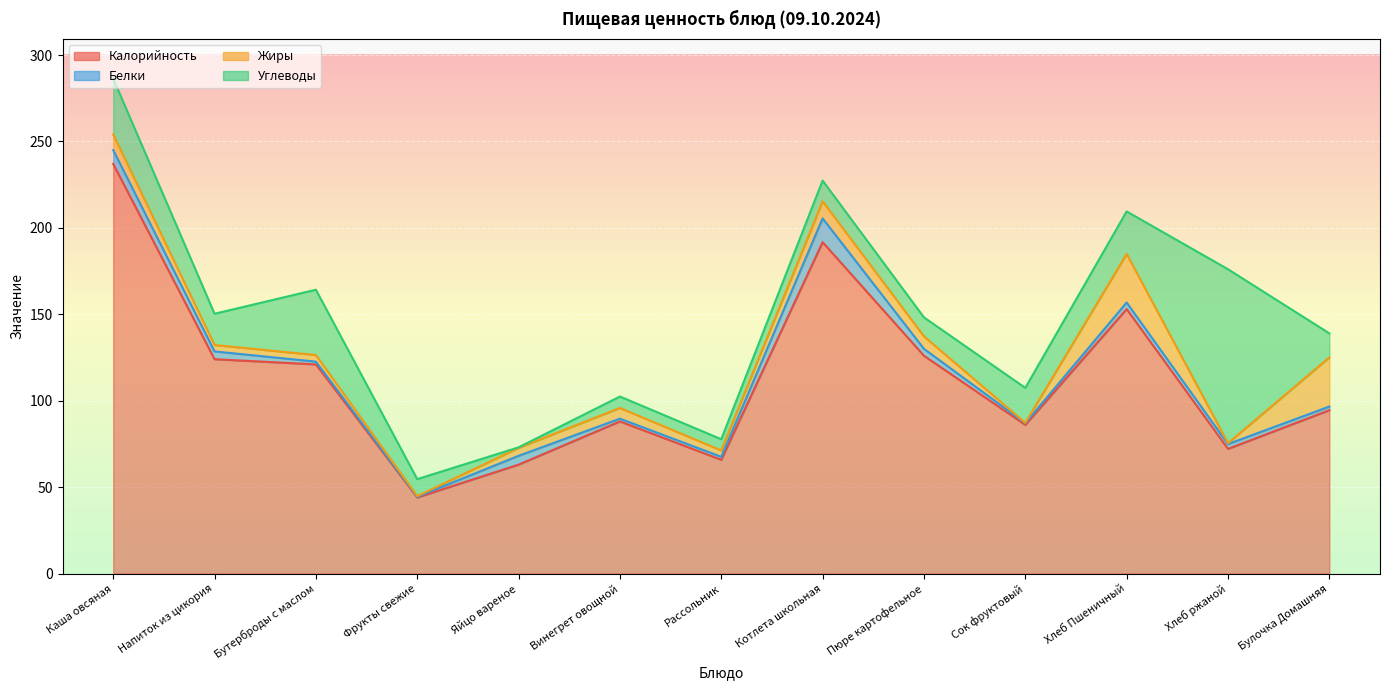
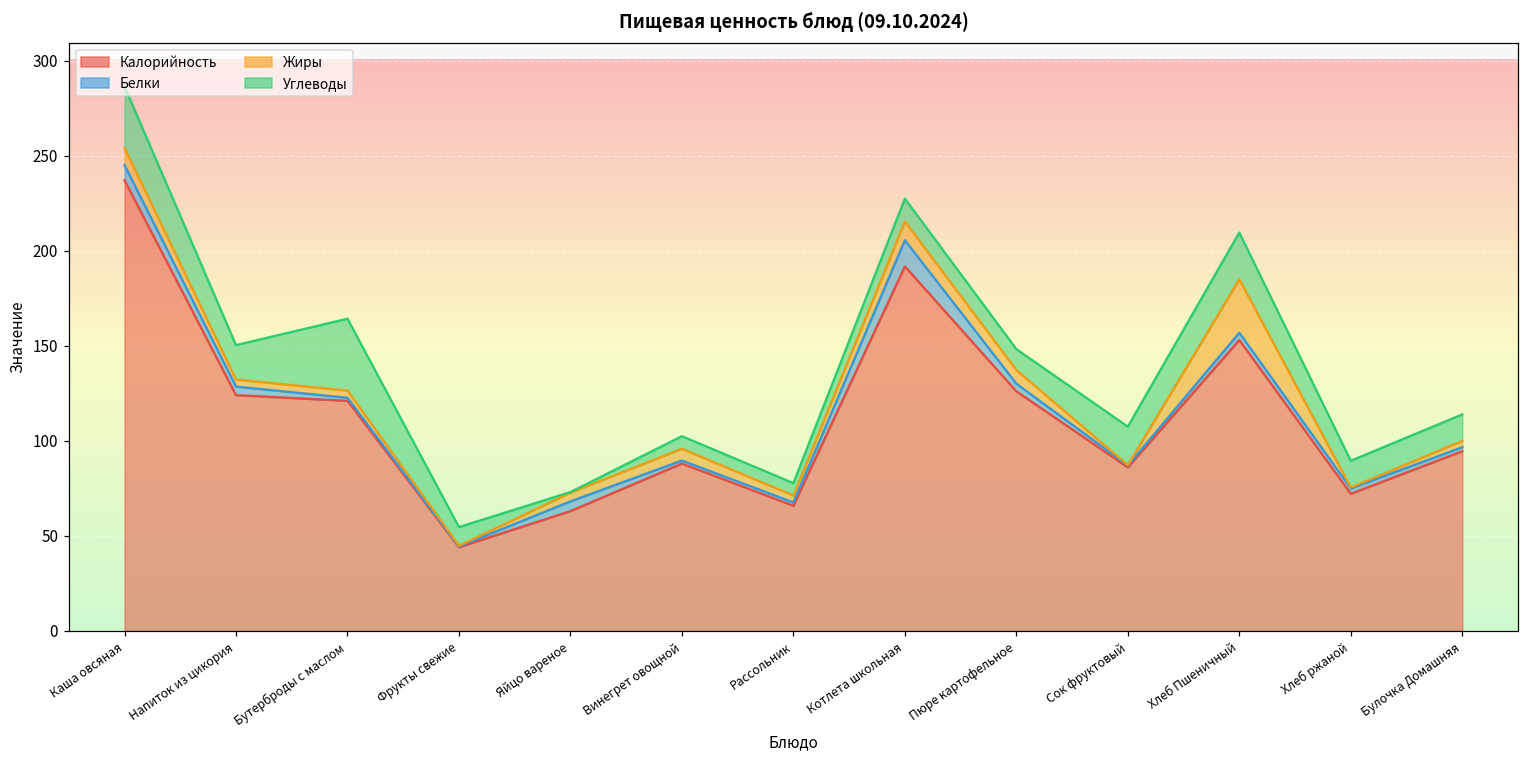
  {
    "Калорийность": {
      "Каша овсяная": 237,
      "Напиток из цикория": 124,
      "Бутерброды с маслом": 121,
      "Яйцо вареное": 63,
      "Винегрет овощной": 88,
      "Рассольник": 66,
      "Котлета школьная": 192,
      "Пюре картофельное": 126,
      "Хлеб Пшеничный": 153,
      "Хлеб ржаной": 72,
      "Булочка Домашняя": 95
    },
    "Белки": {
      "Каша овсяная": 8,
      "Напиток из цикория": 5,
      "Бутерброды с маслом": 2,
      "Яйцо вареное": 5,
      "Винегрет овощной": 2,
      "Рассольник": 2,
      "Котлета школьная": 14,
      "Пюре картофельное": 4,
      "Хлеб Пшеничный": 4,
      "Булочка Домашняя": 2
    },
    "Жиры": {
      "Каша овсяная": 9,
      "Напиток из цикория": 4,
      "Бутерброды с маслом": 4,
      "Винегрет овощной": 6,
      "Рассольник": 4,
      "Котлета школьная": 10,
      "Пюре картофельное": 7,
      "Хлеб Пшеничный": 28,
-     "Булочка Домашняя": 28
+     "Булочка Домашняя": 3
    },
    "Углеводы": {
      "Напиток из цикория": 18,
      "Бутерброды с маслом": 38,
      "Фрукты свежие": 10,
      "Винегрет овощной": 7,
      "Рассольник": 7,
      "Котлета школьная": 12,
      "Пюре картофельное": 11,
      "Сок фруктовый": 20,
      "Хлеб Пшеничный": 25,
-     "Хлеб ржаной": 101,
+     "Хлеб ржаной": 14,
      "Булочка Домашняя": 14
    }
  }
